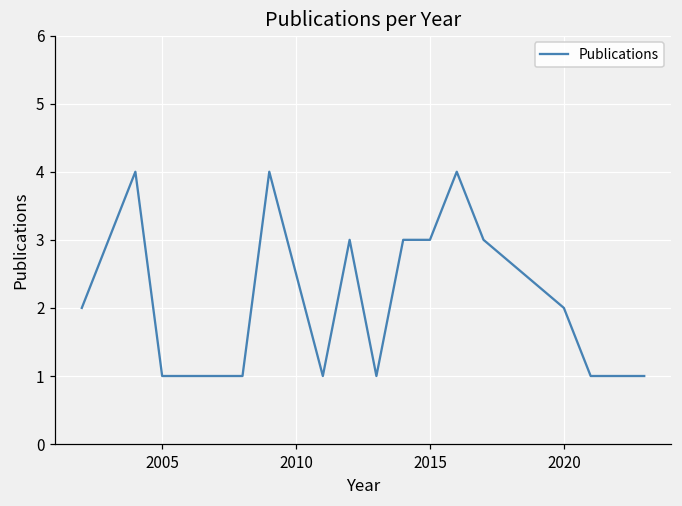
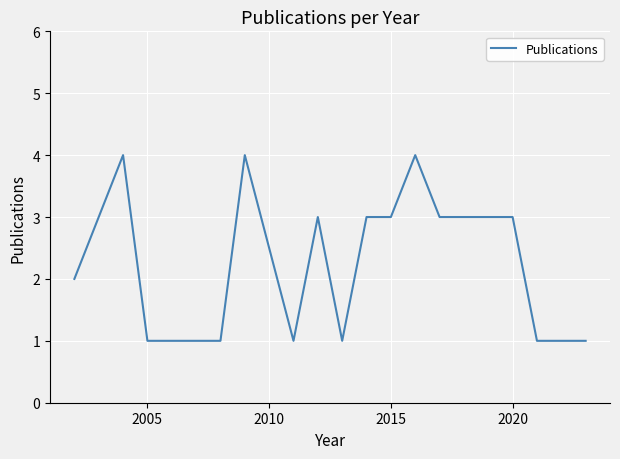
  {
    "2005": 1,
    "2015": 3,
-   "2020": 2
+   "2020": 3
  }
